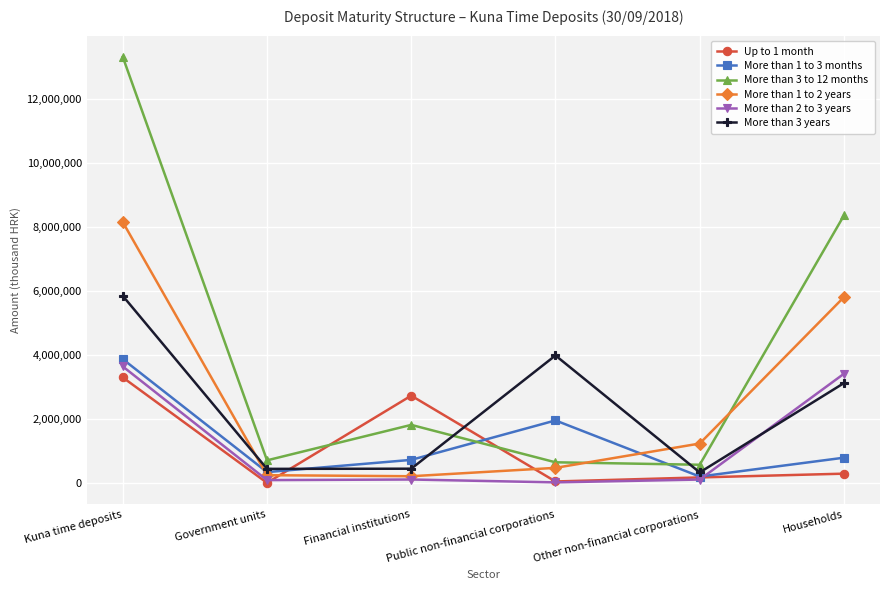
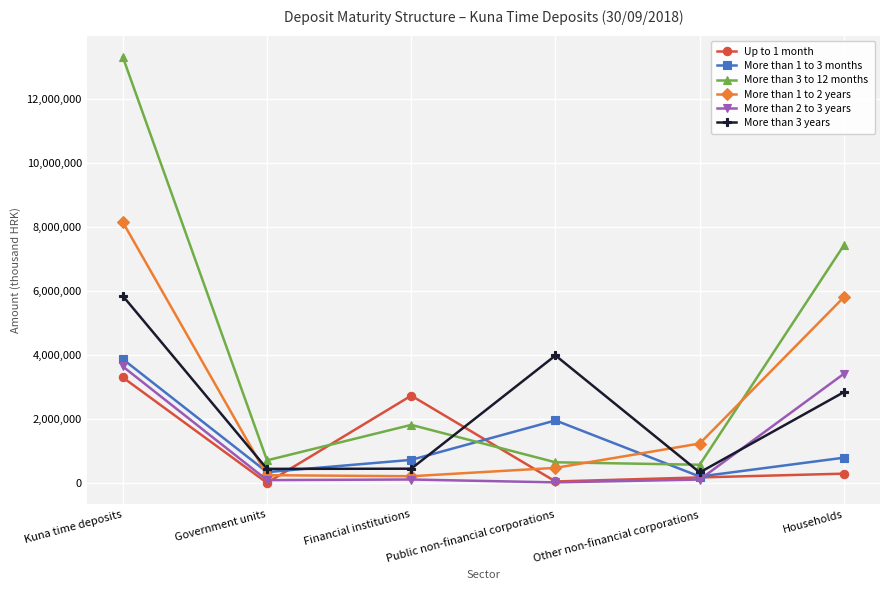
  {
    "More than 1 to 3 months": {
      "Kuna time deposits": "3,900,000",
      "Government units": "300,000",
      "Financial institutions": "700,000",
      "Public non-financial corporations": "2,000,000",
      "Households": "800,000"
    },
    "More than 3 to 12 months": {
      "Kuna time deposits": "13,300,000",
      "Government units": "700,000",
      "Financial institutions": "1,800,000",
      "Public non-financial corporations": "600,000",
      "Other non-financial corporations": "600,000",
-     "Households": "8,400,000"
+     "Households": "7,400,000"
    },
    "More than 2 to 3 years": {
      "Kuna time deposits": "3,600,000",
      "Government units": "100,000",
      "Financial institutions": "100,000",
      "Households": "3,400,000"
    },
    "More than 3 years": {
      "Kuna time deposits": "5,800,000",
      "Government units": "400,000",
      "Financial institutions": "400,000",
      "Public non-financial corporations": "4,000,000",
      "Other non-financial corporations": "300,000",
-     "Households": "3,100,000"
+     "Households": "2,800,000"
    }
  }
